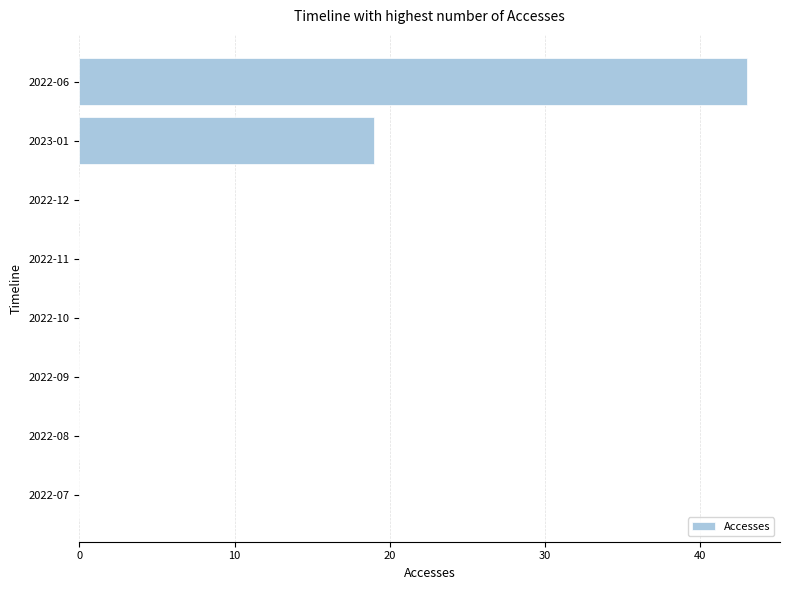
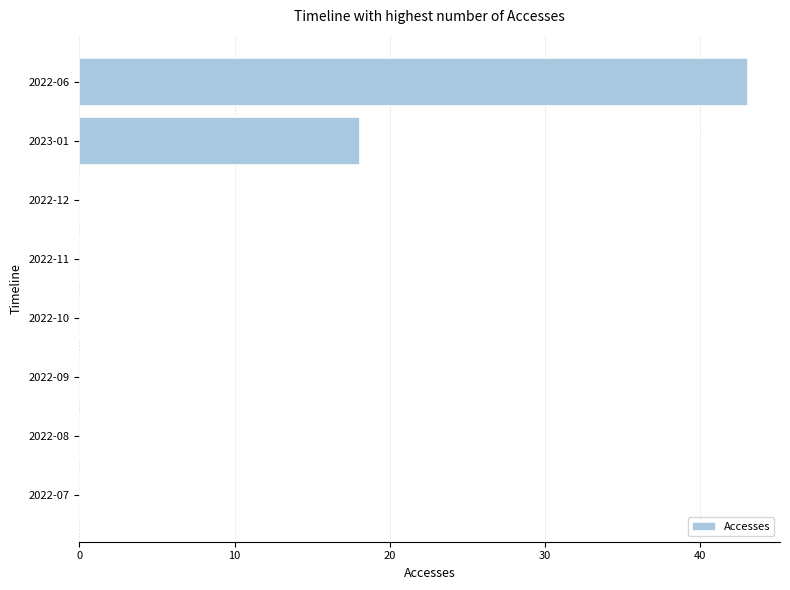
  {
    "2022-06": 43,
-   "2023-01": 19,
+   "2023-01": 18,
    "2022-12": 0,
    "2022-11": 0,
    "2022-10": 0,
    "2022-09": 0,
    "2022-08": 0,
    "2022-07": 0
  }
